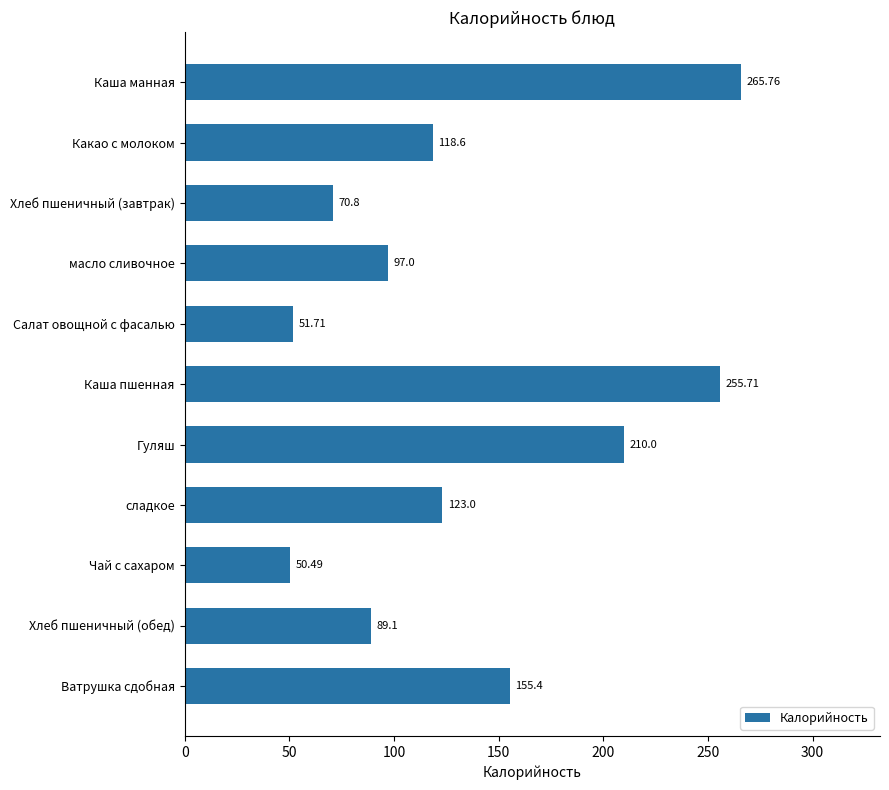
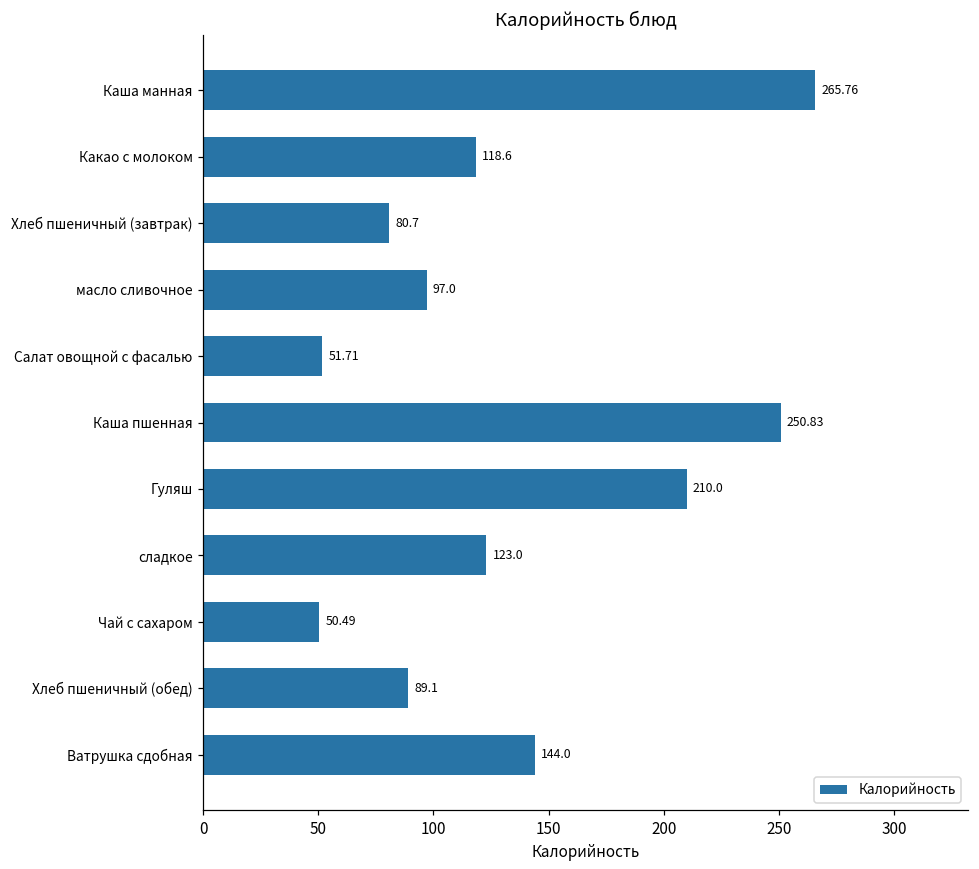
  {
    "Каша манная": 265.76,
    "Какао с молоком": 118.6,
-   "Хлеб пшеничный (завтрак)": 70.8,
+   "Хлеб пшеничный (завтрак)": 80.7,
    "масло сливочное": 97.0,
    "Салат овощной с фасалью": 51.71,
-   "Каша пшенная": 255.71,
+   "Каша пшенная": 250.83,
    "Гуляш": 210.0,
    "сладкое": 123.0,
    "Чай с сахаром": 50.49,
    "Хлеб пшеничный (обед)": 89.1,
-   "Ватрушка сдобная": 155.4
+   "Ватрушка сдобная": 144.0
  }
